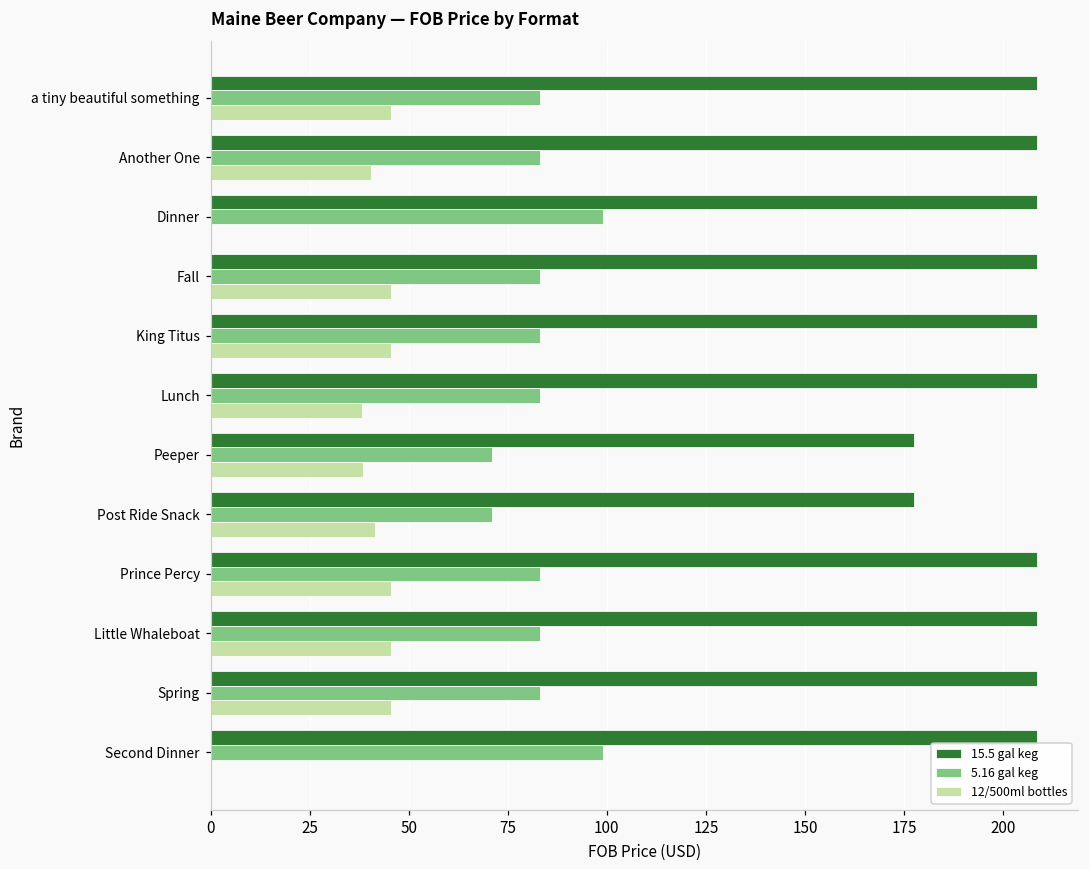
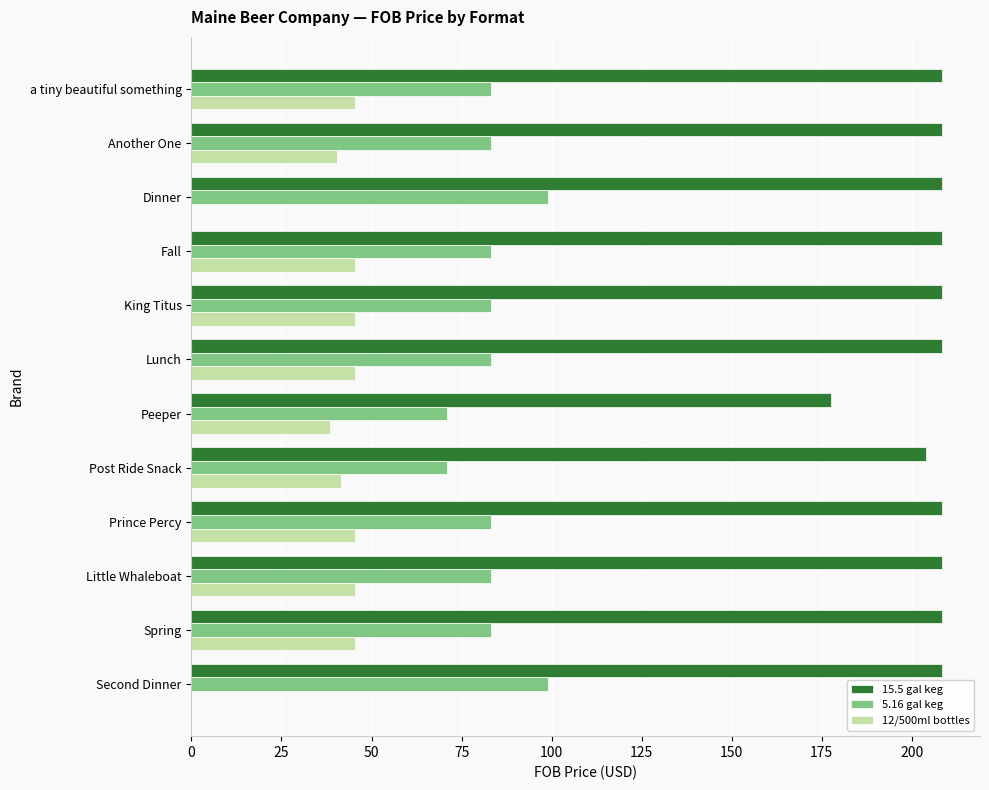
  {
    "15.5 gal keg": {
      "a tiny beautiful something": 209,
      "Another One": 209,
      "Dinner": 209,
      "Fall": 209,
      "King Titus": 209,
      "Lunch": 209,
      "Peeper": 178,
-     "Post Ride Snack": 178,
+     "Post Ride Snack": 204,
      "Prince Percy": 209,
      "Little Whaleboat": 209,
      "Spring": 209,
      "Second Dinner": 209
    },
    "5.16 gal keg": {
      "a tiny beautiful something": 83,
      "Another One": 83,
      "Dinner": 99,
      "Fall": 83,
      "King Titus": 83,
      "Lunch": 83,
      "Peeper": 71,
      "Post Ride Snack": 71,
      "Prince Percy": 83,
      "Little Whaleboat": 83,
      "Spring": 83,
      "Second Dinner": 99
    },
    "12/500ml bottles": {
      "a tiny beautiful something": 46,
      "Another One": 40,
      "Dinner": 0,
      "Fall": 46,
      "King Titus": 46,
-     "Lunch": 38,
+     "Lunch": 46,
      "Peeper": 39,
      "Post Ride Snack": 42,
      "Prince Percy": 46,
      "Little Whaleboat": 46,
      "Spring": 46,
      "Second Dinner": 0
    }
  }
